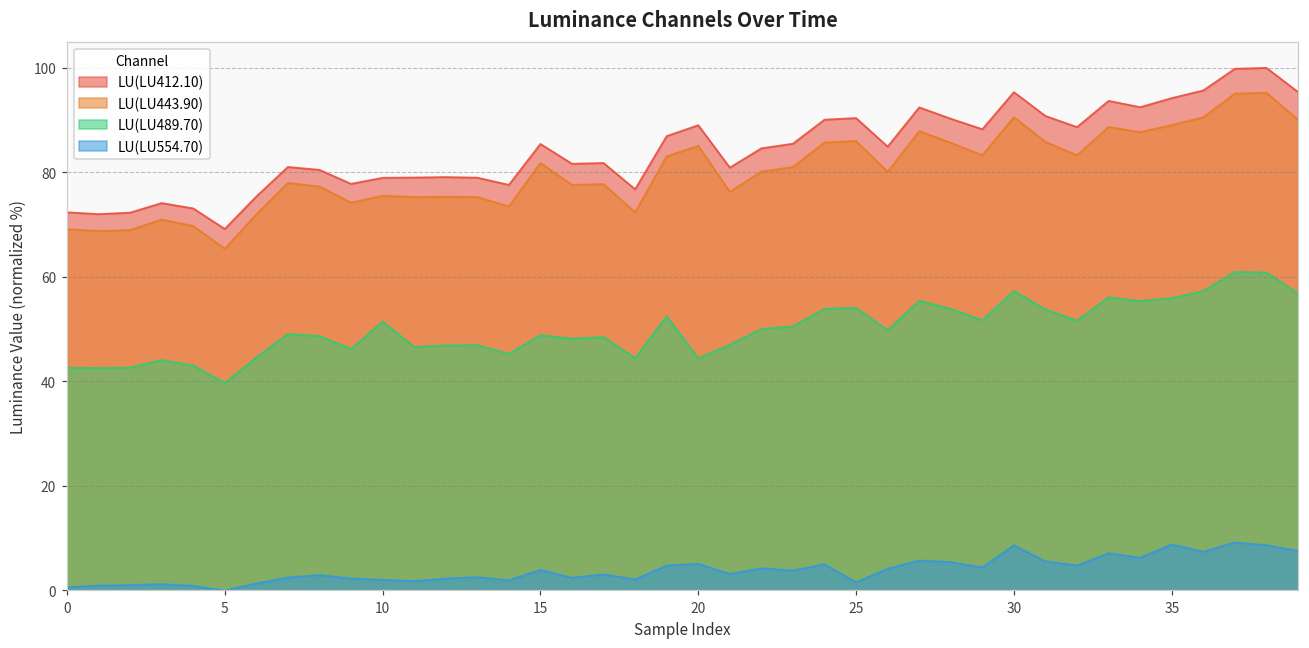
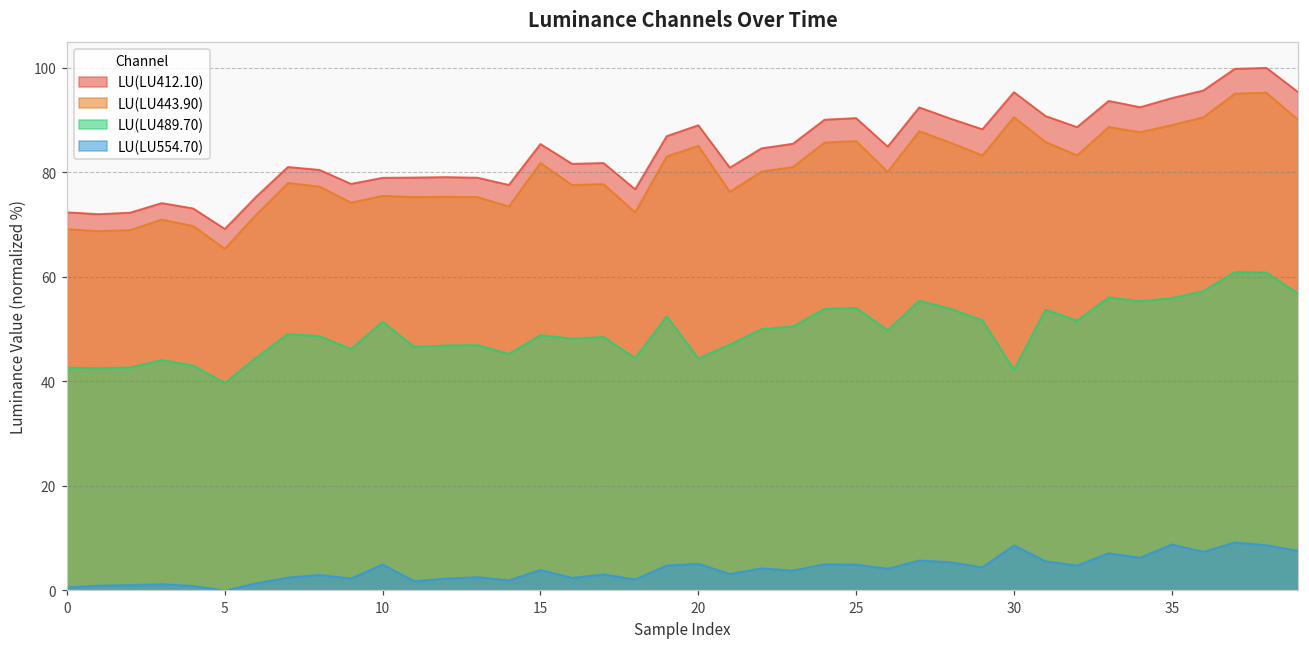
  {
    "LU(LU489.70)": {
      "0": 43,
      "5": 40,
      "10": 51,
      "15": 49,
      "20": 44,
      "25": 54,
-     "30": 57,
+     "30": 42,
      "35": 56
    },
    "LU(LU554.70)": {
      "0": 1,
      "5": 0,
-     "10": 2,
+     "10": 5,
      "15": 4,
      "20": 5,
-     "25": 2,
+     "25": 5,
      "30": 9,
      "35": 9
    }
  }
